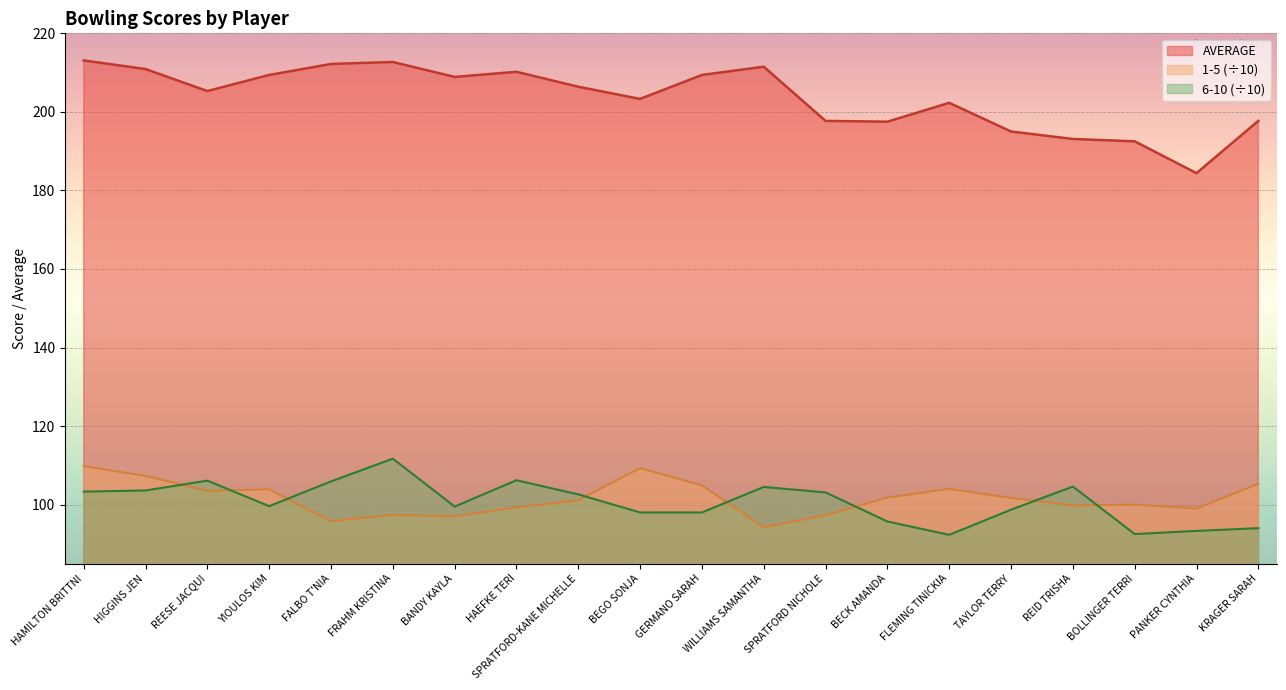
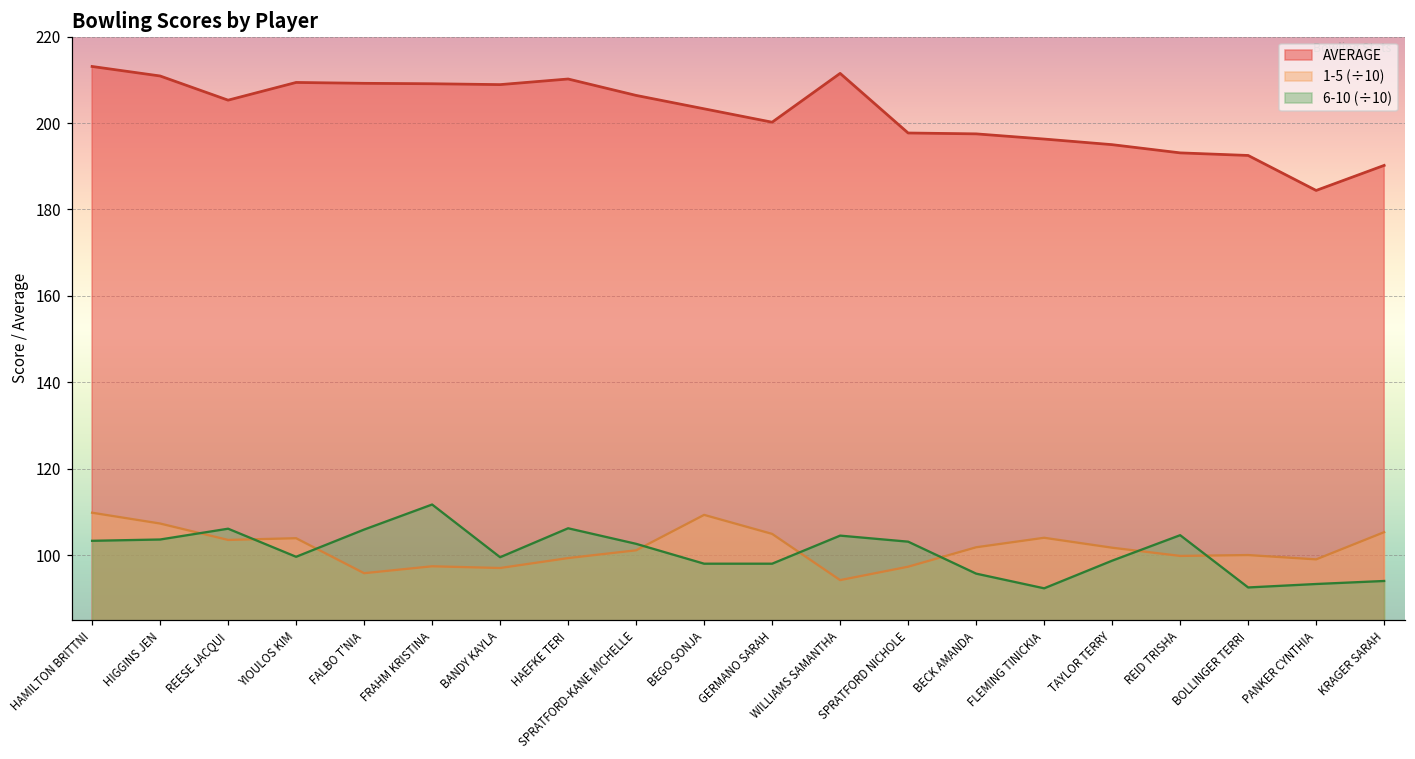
  {
    "AVERAGE": {
      "HAMILTON BRITTNI": 213,
      "HIGGINS JEN": 211,
      "REESE JACQUI": 205,
      "YIOULOS KIM": 209,
-     "FALBO T'NIA": 212,
-     "FRAHM KRISTINA": 213,
+     "FALBO T'NIA": 209,
+     "FRAHM KRISTINA": 209,
      "BANDY KAYLA": 209,
      "HAEFKE TERI": 210,
      "SPRATFORD-KANE MICHELLE": 206,
      "BEGO SONJA": 203,
-     "GERMANO SARAH": 209,
+     "GERMANO SARAH": 200,
      "WILLIAMS SAMANTHA": 212,
      "SPRATFORD NICHOLE": 198,
      "BECK AMANDA": 198,
-     "FLEMING TINICKIA": 202,
+     "FLEMING TINICKIA": 196,
      "TAYLOR TERRY": 195,
      "REID TRISHA": 193,
      "BOLLINGER TERRI": 193,
      "PANKER CYNTHIA": 184,
-     "KRAGER SARAH": 198
+     "KRAGER SARAH": 190
    },
    "1-5 (÷10)": {
      "HAMILTON BRITTNI": 110,
      "HIGGINS JEN": 107,
      "REESE JACQUI": 104,
      "YIOULOS KIM": 104,
      "FALBO T'NIA": 96,
      "FRAHM KRISTINA": 97,
      "BANDY KAYLA": 97,
      "HAEFKE TERI": 99,
      "SPRATFORD-KANE MICHELLE": 101,
      "BEGO SONJA": 109,
      "GERMANO SARAH": 105,
      "WILLIAMS SAMANTHA": 94,
      "SPRATFORD NICHOLE": 97,
      "BECK AMANDA": 102,
      "FLEMING TINICKIA": 104,
      "TAYLOR TERRY": 102,
      "REID TRISHA": 100,
      "BOLLINGER TERRI": 100,
      "PANKER CYNTHIA": 99,
      "KRAGER SARAH": 105
    },
    "6-10 (÷10)": {
      "HAMILTON BRITTNI": 103,
      "HIGGINS JEN": 104,
      "REESE JACQUI": 106,
      "YIOULOS KIM": 100,
      "FALBO T'NIA": 106,
      "FRAHM KRISTINA": 112,
      "BANDY KAYLA": 100,
      "HAEFKE TERI": 106,
      "SPRATFORD-KANE MICHELLE": 103,
      "BEGO SONJA": 98,
      "GERMANO SARAH": 98,
      "WILLIAMS SAMANTHA": 105,
      "SPRATFORD NICHOLE": 103,
      "BECK AMANDA": 96,
      "FLEMING TINICKIA": 92,
      "TAYLOR TERRY": 99,
      "REID TRISHA": 105,
      "BOLLINGER TERRI": 93,
      "PANKER CYNTHIA": 93,
      "KRAGER SARAH": 94
    }
  }
